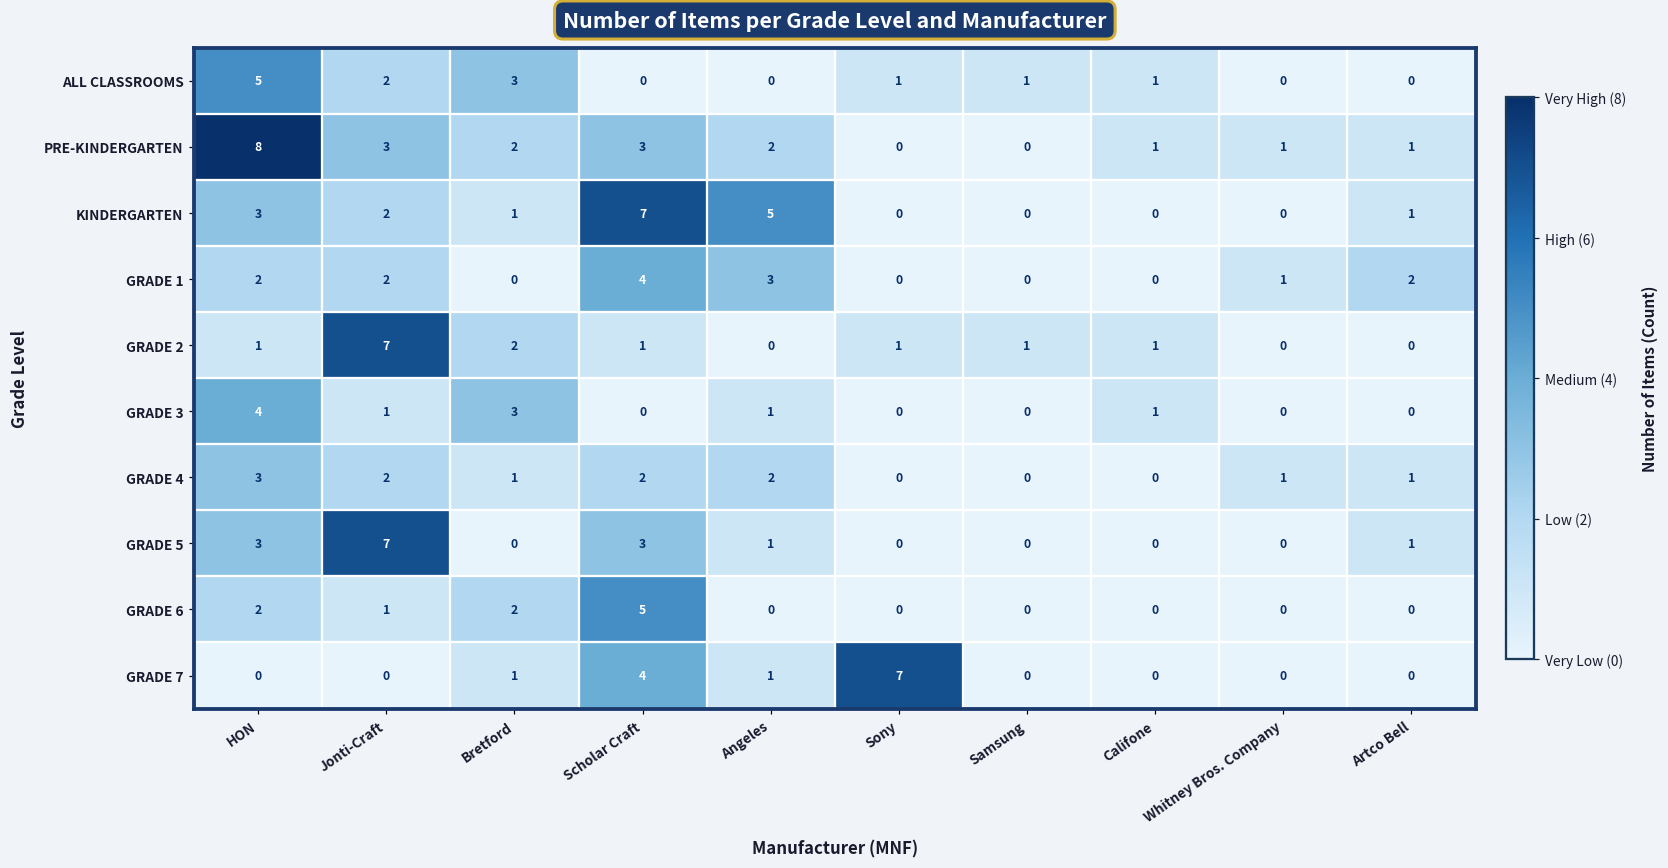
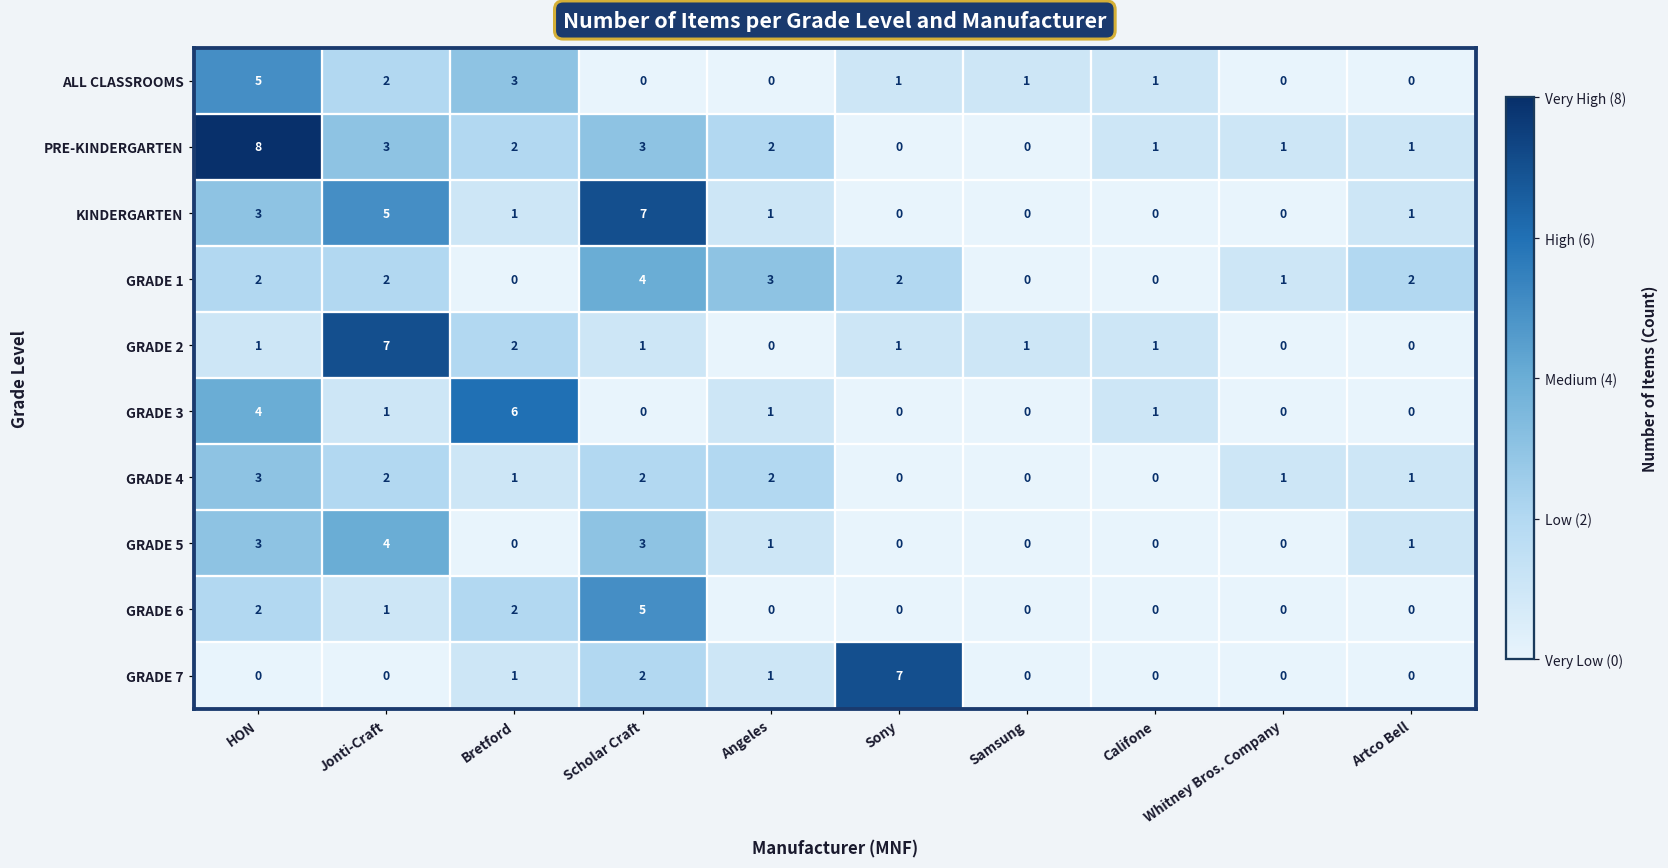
  {
    "ALL CLASSROOMS": {
      "HON": 5,
      "Jonti-Craft": 2,
      "Bretford": 3,
      "Scholar Craft": 0,
      "Angeles": 0,
      "Sony": 1,
      "Samsung": 1,
      "Califone": 1,
      "Whitney Bros. Company": 0,
      "Artco Bell": 0
    },
    "PRE-KINDERGARTEN": {
      "HON": 8,
      "Jonti-Craft": 3,
      "Bretford": 2,
      "Scholar Craft": 3,
      "Angeles": 2,
      "Sony": 0,
      "Samsung": 0,
      "Califone": 1,
      "Whitney Bros. Company": 1,
      "Artco Bell": 1
    },
    "KINDERGARTEN": {
      "HON": 3,
-     "Jonti-Craft": 2,
+     "Jonti-Craft": 5,
      "Bretford": 1,
      "Scholar Craft": 7,
-     "Angeles": 5,
+     "Angeles": 1,
      "Sony": 0,
      "Samsung": 0,
      "Califone": 0,
      "Whitney Bros. Company": 0,
      "Artco Bell": 1
    },
    "GRADE 1": {
      "HON": 2,
      "Jonti-Craft": 2,
      "Bretford": 0,
      "Scholar Craft": 4,
      "Angeles": 3,
-     "Sony": 0,
+     "Sony": 2,
      "Samsung": 0,
      "Califone": 0,
      "Whitney Bros. Company": 1,
      "Artco Bell": 2
    },
    "GRADE 2": {
      "HON": 1,
      "Jonti-Craft": 7,
      "Bretford": 2,
      "Scholar Craft": 1,
      "Angeles": 0,
      "Sony": 1,
      "Samsung": 1,
      "Califone": 1,
      "Whitney Bros. Company": 0,
      "Artco Bell": 0
    },
    "GRADE 3": {
      "HON": 4,
      "Jonti-Craft": 1,
-     "Bretford": 3,
+     "Bretford": 6,
      "Scholar Craft": 0,
      "Angeles": 1,
      "Sony": 0,
      "Samsung": 0,
      "Califone": 1,
      "Whitney Bros. Company": 0,
      "Artco Bell": 0
    },
    "GRADE 4": {
      "HON": 3,
      "Jonti-Craft": 2,
      "Bretford": 1,
      "Scholar Craft": 2,
      "Angeles": 2,
      "Sony": 0,
      "Samsung": 0,
      "Califone": 0,
      "Whitney Bros. Company": 1,
      "Artco Bell": 1
    },
    "GRADE 5": {
      "HON": 3,
-     "Jonti-Craft": 7,
+     "Jonti-Craft": 4,
      "Bretford": 0,
      "Scholar Craft": 3,
      "Angeles": 1,
      "Sony": 0,
      "Samsung": 0,
      "Califone": 0,
      "Whitney Bros. Company": 0,
      "Artco Bell": 1
    },
    "GRADE 6": {
      "HON": 2,
      "Jonti-Craft": 1,
      "Bretford": 2,
      "Scholar Craft": 5,
      "Angeles": 0,
      "Sony": 0,
      "Samsung": 0,
      "Califone": 0,
      "Whitney Bros. Company": 0,
      "Artco Bell": 0
    },
    "GRADE 7": {
      "HON": 0,
      "Jonti-Craft": 0,
      "Bretford": 1,
-     "Scholar Craft": 4,
+     "Scholar Craft": 2,
      "Angeles": 1,
      "Sony": 7,
      "Samsung": 0,
      "Califone": 0,
      "Whitney Bros. Company": 0,
      "Artco Bell": 0
    }
  }
